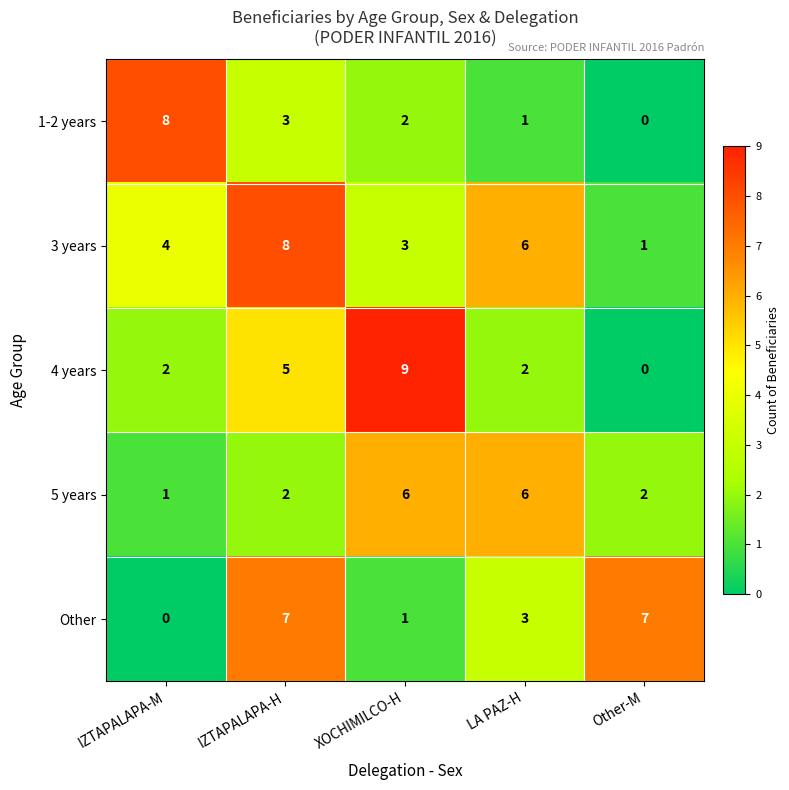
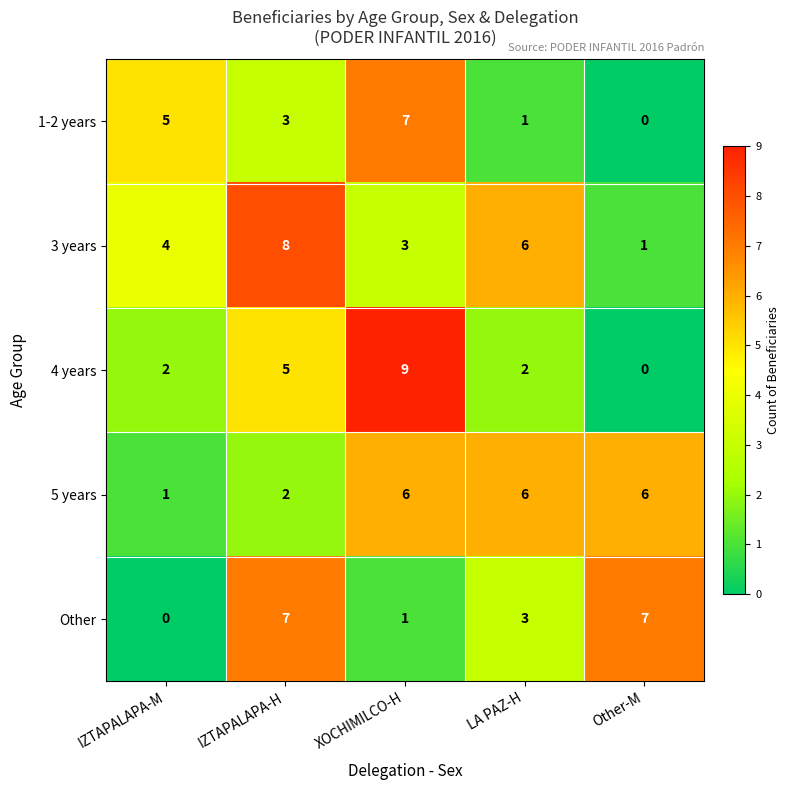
  {
    "1-2 years": {
-     "IZTAPALAPA-M": 8,
+     "IZTAPALAPA-M": 5,
      "IZTAPALAPA-H": 3,
-     "XOCHIMILCO-H": 2,
+     "XOCHIMILCO-H": 7,
      "LA PAZ-H": 1,
      "Other-M": 0
    },
    "3 years": {
      "IZTAPALAPA-M": 4,
      "IZTAPALAPA-H": 8,
      "XOCHIMILCO-H": 3,
      "LA PAZ-H": 6,
      "Other-M": 1
    },
    "4 years": {
      "IZTAPALAPA-M": 2,
      "IZTAPALAPA-H": 5,
      "XOCHIMILCO-H": 9,
      "LA PAZ-H": 2,
      "Other-M": 0
    },
    "5 years": {
      "IZTAPALAPA-M": 1,
      "IZTAPALAPA-H": 2,
      "XOCHIMILCO-H": 6,
      "LA PAZ-H": 6,
-     "Other-M": 2
+     "Other-M": 6
    },
    "Other": {
      "IZTAPALAPA-M": 0,
      "IZTAPALAPA-H": 7,
      "XOCHIMILCO-H": 1,
      "LA PAZ-H": 3,
      "Other-M": 7
    }
  }
